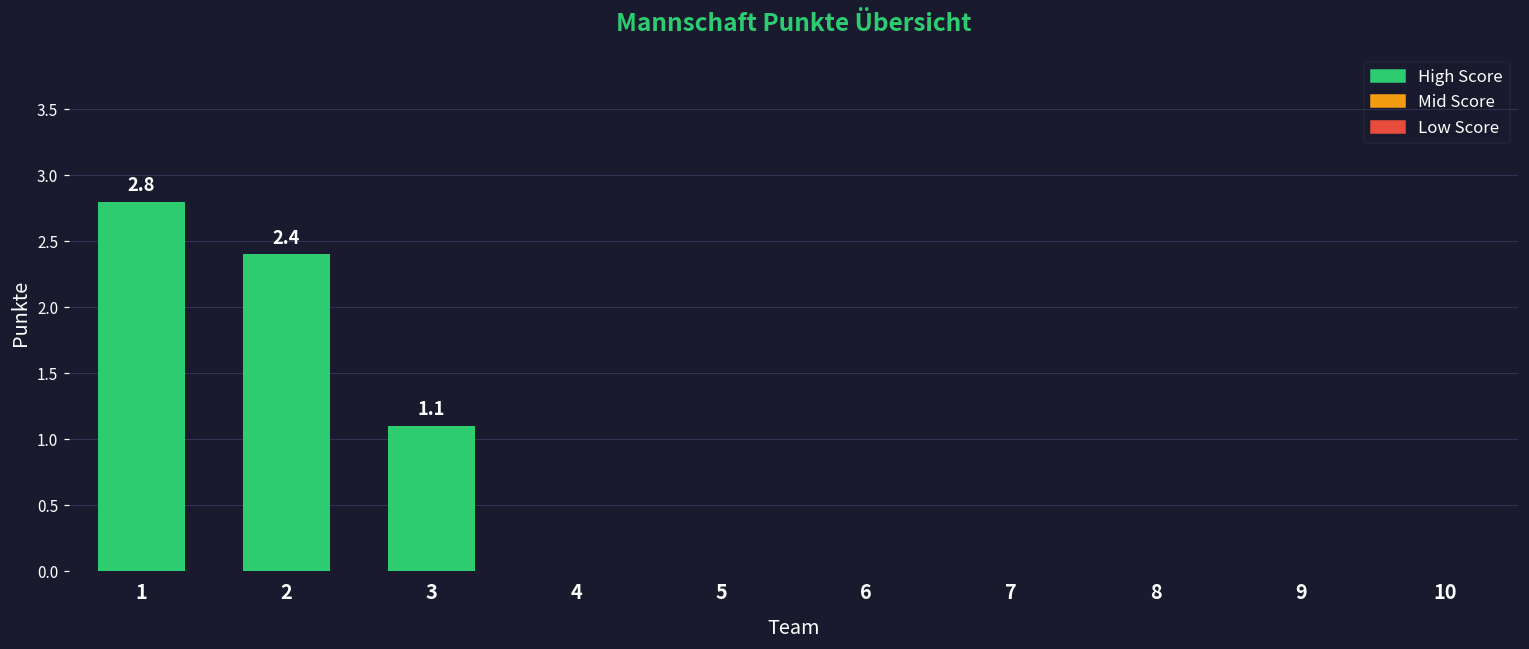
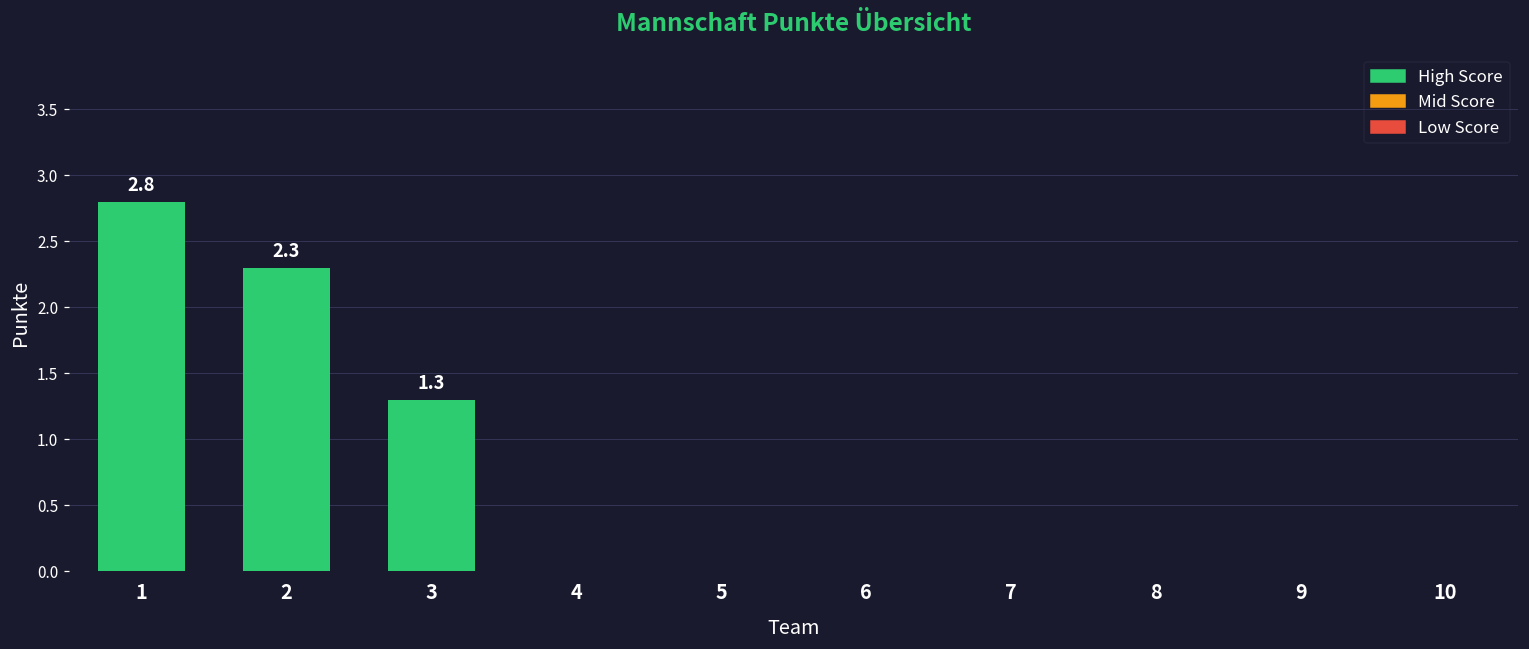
  {
    "1": 2.8,
-   "2": 2.4,
-   "3": 1.1
+   "2": 2.3,
+   "3": 1.3
  }
